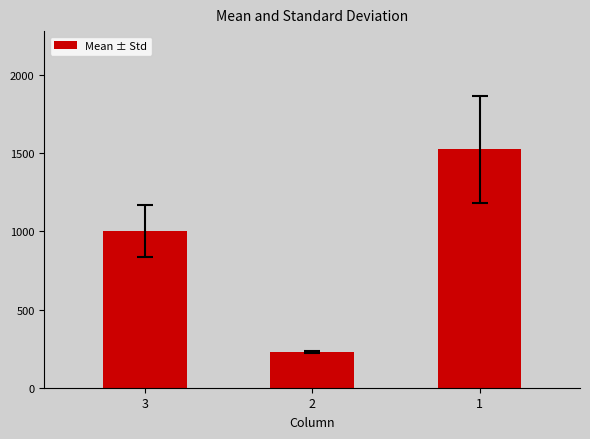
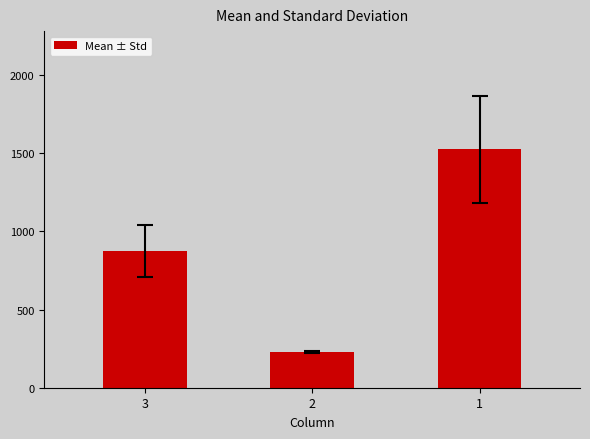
  {
    "Mean ± Std": {
-     "3": 1000,
+     "3": 870,
      "2": 230,
      "1": 1520
    }
  }
